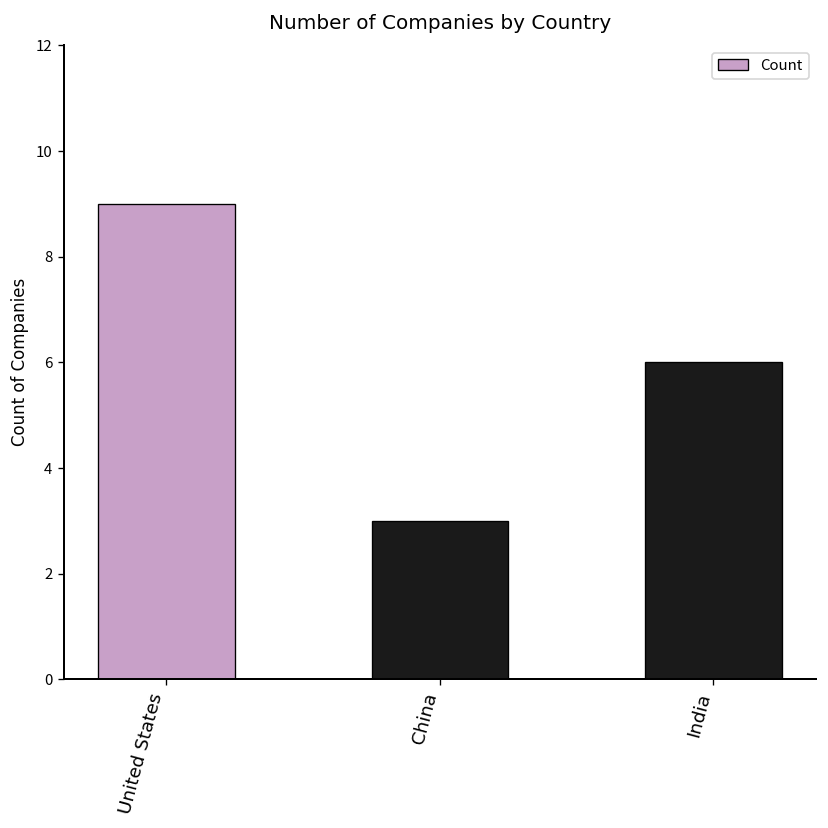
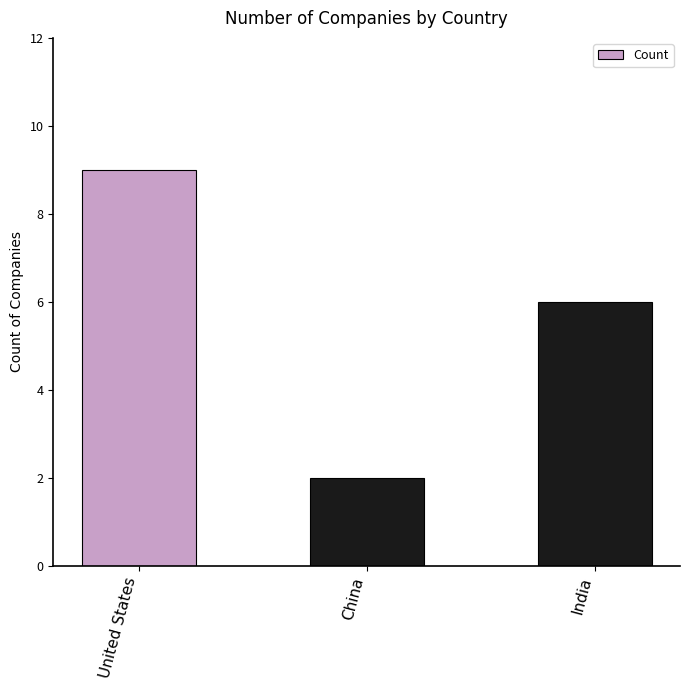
  {
    "United States": 9,
-   "China": 3,
+   "China": 2,
    "India": 6
  }
